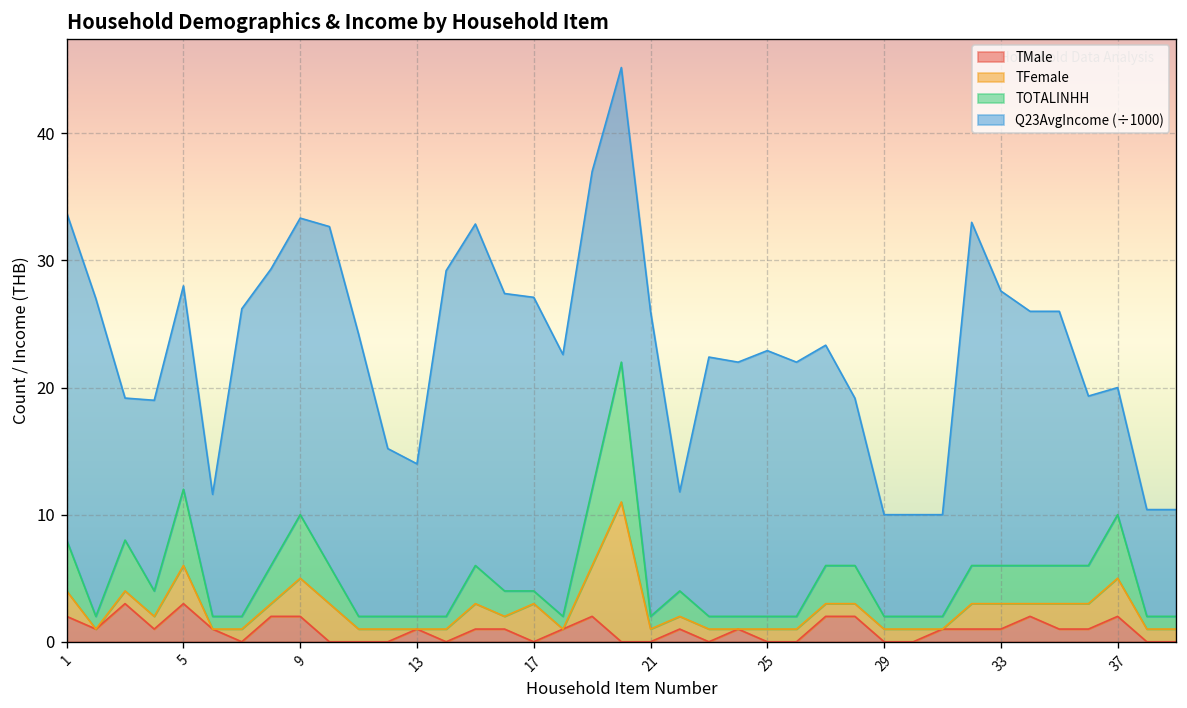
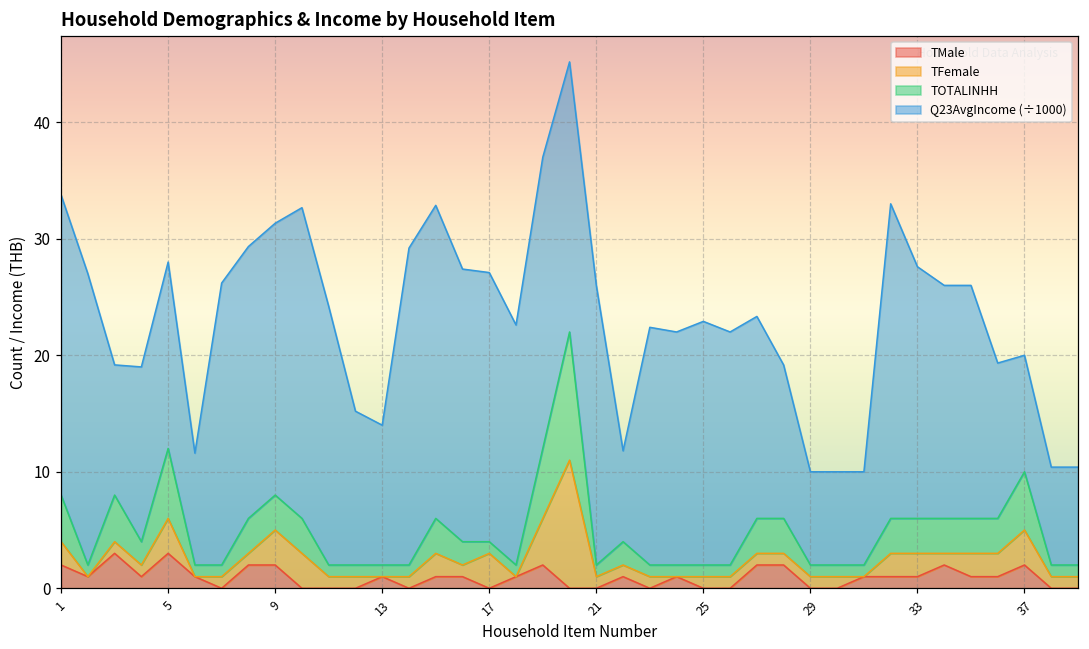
  {
    "TMale": {
      "1": 2,
      "5": 3,
      "9": 2,
      "17": 0,
      "21": 0,
      "25": 0,
      "29": 0,
      "33": 1,
      "37": 2
    },
    "TFemale": {
      "1": 4,
      "5": 6,
      "9": 5,
      "17": 3,
      "21": 1,
      "25": 1,
      "29": 1,
      "33": 3,
      "37": 5
    },
    "TOTALINHH": {
      "1": 4,
      "5": 6,
-     "9": 5,
+     "9": 3,
      "13": 1,
      "17": 1,
      "21": 1,
      "25": 1,
      "29": 1,
      "33": 3,
      "37": 5
    },
    "Q23AvgIncome (÷1000)": {
      "1": 25.8,
      "5": 16,
      "9": 23.3,
      "13": 12,
      "17": 23,
      "21": 24,
      "25": 21,
      "29": 8,
      "33": 21.6,
      "37": 10
    }
  }
